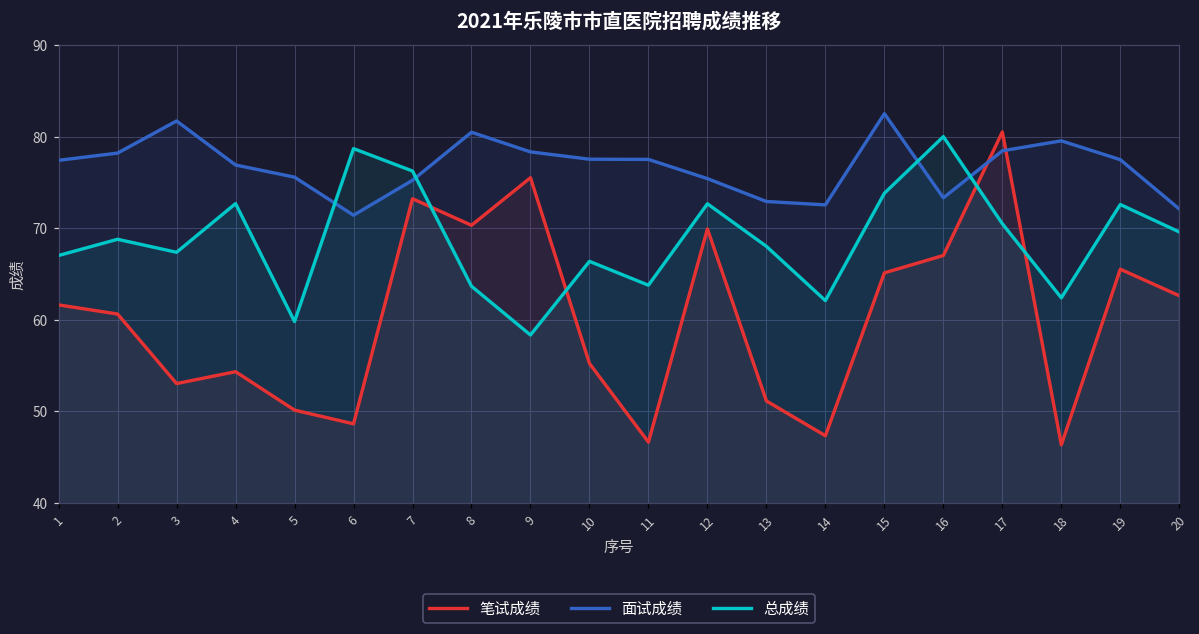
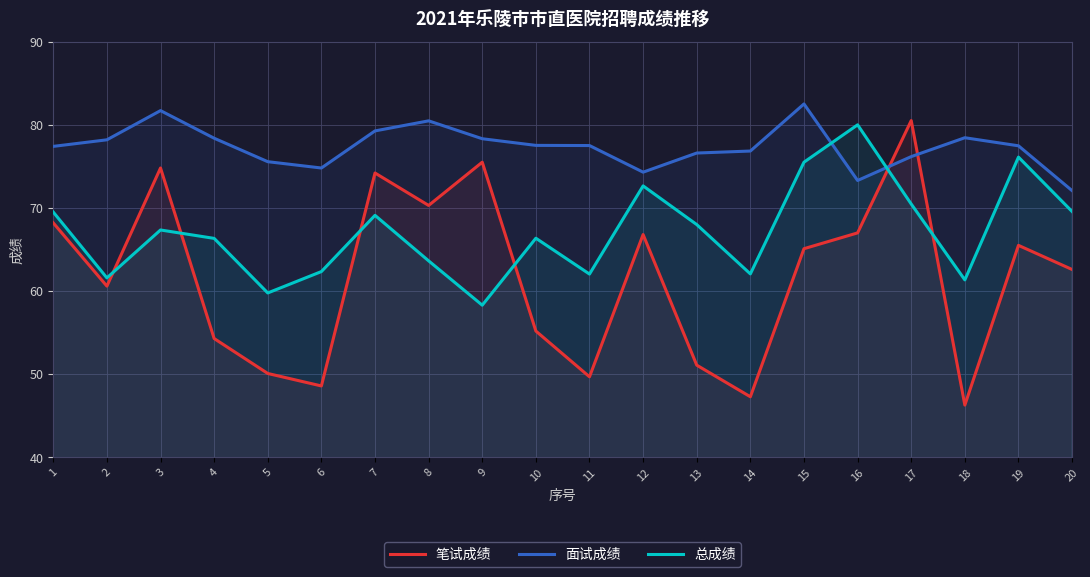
  {
    "笔试成绩": {
-     "1": 62,
+     "1": 68,
      "2": 61,
-     "3": 53,
+     "3": 75,
      "4": 54,
      "5": 50,
      "6": 49,
-     "7": 73,
+     "7": 74,
      "8": 70,
      "9": 76,
      "10": 55,
-     "11": 47,
-     "12": 70,
+     "11": 50,
+     "12": 67,
      "13": 51,
      "14": 47,
      "15": 65,
      "16": 67,
      "17": 81,
      "18": 46,
      "19": 66,
      "20": 63
    },
    "面试成绩": {
      "1": 77,
      "2": 78,
      "3": 82,
-     "4": 77,
+     "4": 78,
      "5": 76,
-     "6": 71,
-     "7": 75,
+     "6": 75,
+     "7": 79,
      "8": 80,
      "9": 78,
      "10": 78,
      "11": 78,
-     "12": 75,
-     "13": 73,
-     "14": 73,
+     "12": 74,
+     "13": 77,
+     "14": 77,
      "15": 83,
      "16": 73,
-     "17": 78,
-     "18": 80,
+     "17": 76,
+     "18": 78,
      "19": 77,
      "20": 72
    },
    "总成绩": {
-     "1": 67,
-     "2": 69,
+     "1": 70,
+     "2": 62,
      "3": 67,
-     "4": 73,
+     "4": 66,
      "5": 60,
-     "6": 79,
-     "7": 76,
+     "6": 62,
+     "7": 69,
      "8": 64,
      "9": 58,
      "10": 66,
-     "11": 64,
+     "11": 62,
      "12": 73,
      "13": 68,
      "14": 62,
-     "15": 74,
+     "15": 76,
      "16": 80,
      "17": 70,
-     "18": 62,
-     "19": 73,
+     "18": 61,
+     "19": 76,
      "20": 70
    }
  }
